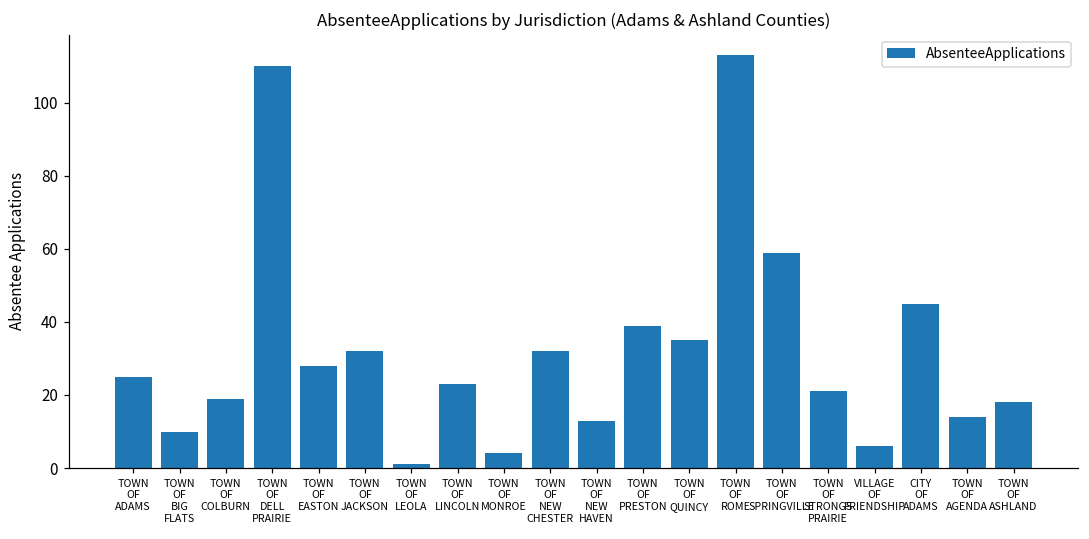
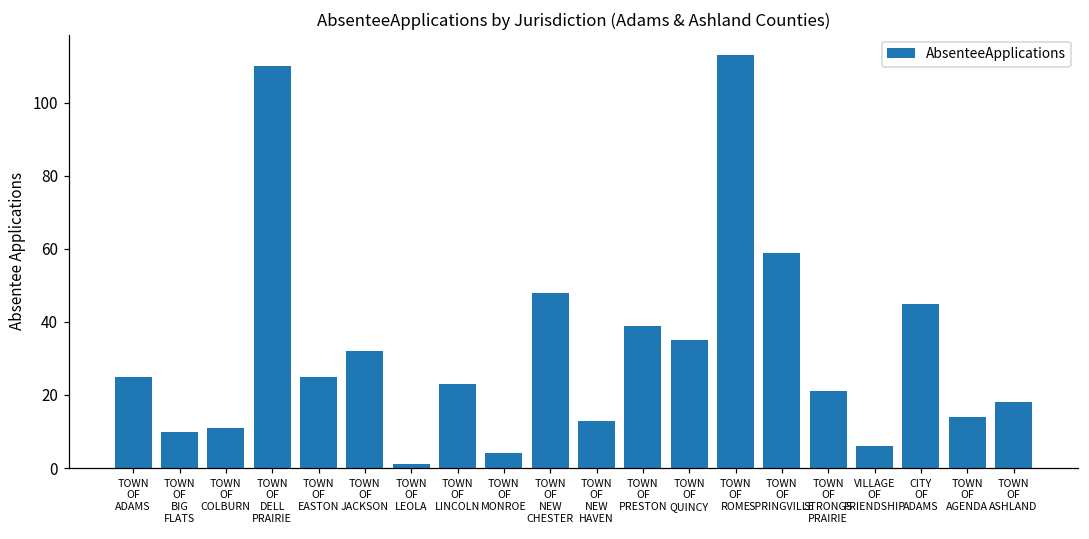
  {
    "TOWN OF ADAMS": 25,
    "TOWN OF BIG FLATS": 10,
-   "TOWN OF COLBURN": 19,
+   "TOWN OF COLBURN": 11,
    "TOWN OF DELL PRAIRIE": 110,
-   "TOWN OF EASTON": 28,
+   "TOWN OF EASTON": 25,
    "TOWN OF JACKSON": 32,
    "TOWN OF LEOLA": 1,
    "TOWN OF LINCOLN": 23,
    "TOWN OF MONROE": 4,
-   "TOWN OF NEW CHESTER": 32,
+   "TOWN OF NEW CHESTER": 48,
    "TOWN OF NEW HAVEN": 13,
    "TOWN OF PRESTON": 39,
    "TOWN OF QUINCY": 35,
    "TOWN OF ROME": 113,
    "VILLAGE OF FRIENDSHIP": 6,
    "CITY OF ADAMS": 45,
    "TOWN OF AGENDA": 14,
    "TOWN OF ASHLAND": 18
  }
